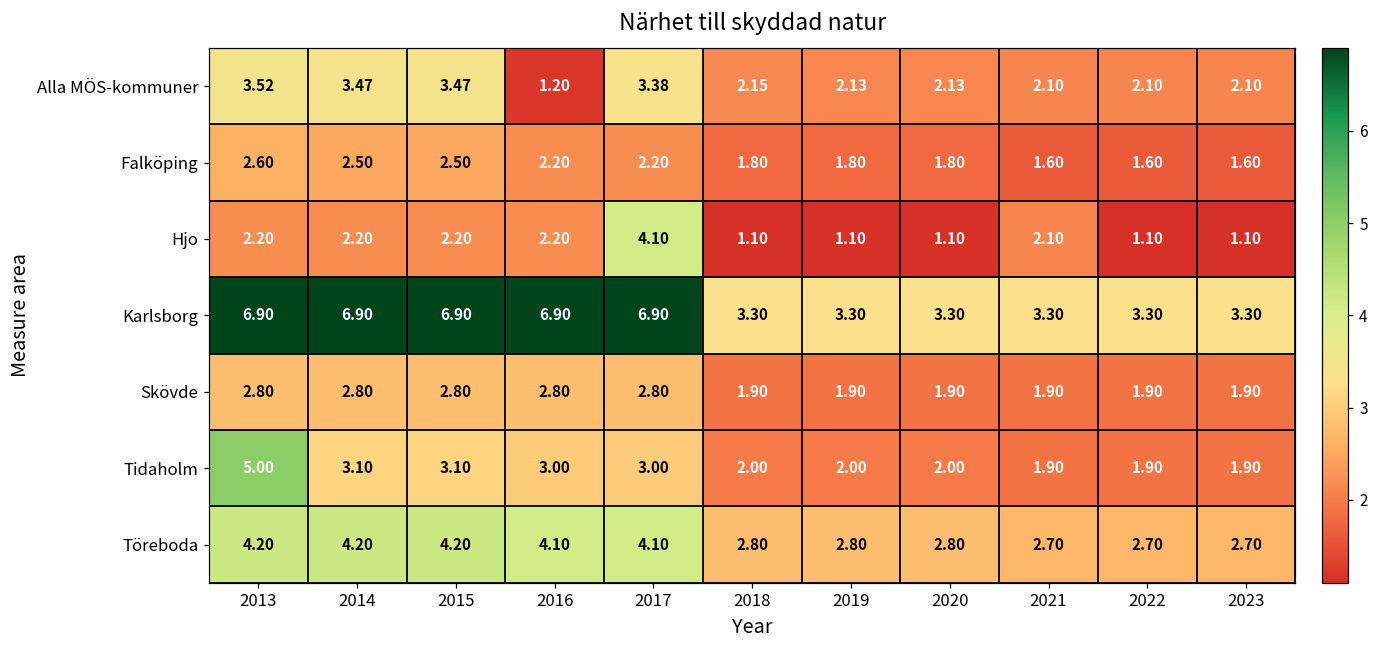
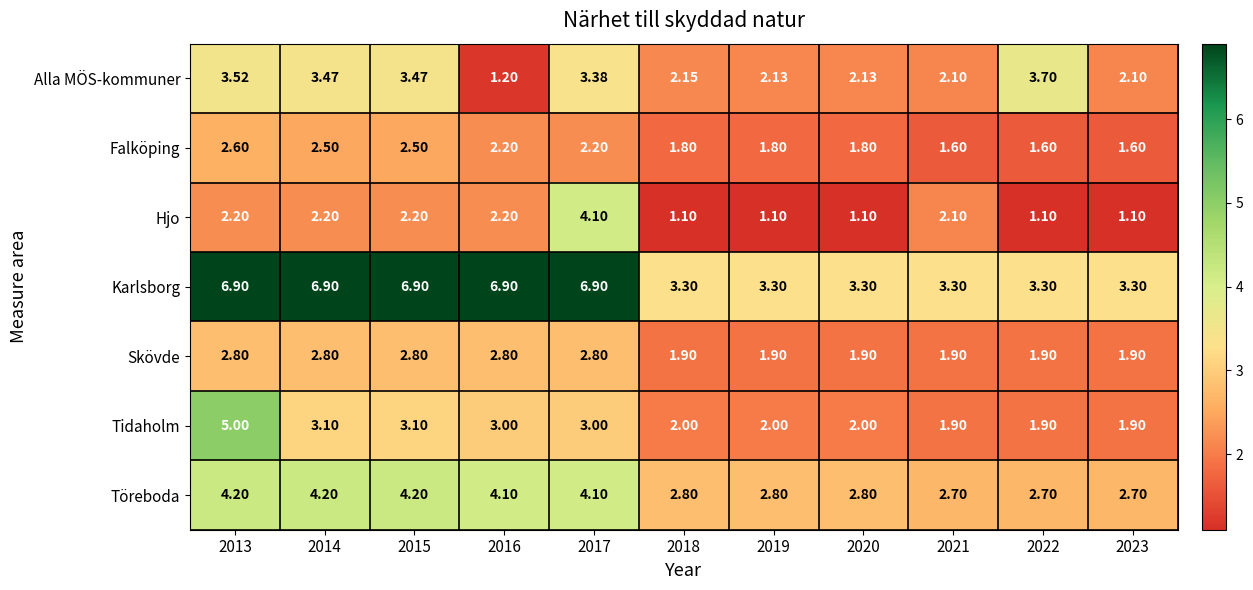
  {
    "Alla MÖS-kommuner": {
      "2013": 3.52,
      "2014": 3.47,
      "2015": 3.47,
      "2016": 1.20,
      "2017": 3.38,
      "2018": 2.15,
      "2019": 2.13,
      "2020": 2.13,
      "2021": 2.10,
-     "2022": 2.10,
+     "2022": 3.70,
      "2023": 2.10
    },
    "Falköping": {
      "2013": 2.60,
      "2014": 2.50,
      "2015": 2.50,
      "2016": 2.20,
      "2017": 2.20,
      "2018": 1.80,
      "2019": 1.80,
      "2020": 1.80,
      "2021": 1.60,
      "2022": 1.60,
      "2023": 1.60
    },
    "Hjo": {
      "2013": 2.20,
      "2014": 2.20,
      "2015": 2.20,
      "2016": 2.20,
      "2017": 4.10,
      "2018": 1.10,
      "2019": 1.10,
      "2020": 1.10,
      "2021": 2.10,
      "2022": 1.10,
      "2023": 1.10
    },
    "Karlsborg": {
      "2013": 6.90,
      "2014": 6.90,
      "2015": 6.90,
      "2016": 6.90,
      "2017": 6.90,
      "2018": 3.30,
      "2019": 3.30,
      "2020": 3.30,
      "2021": 3.30,
      "2022": 3.30,
      "2023": 3.30
    },
    "Skövde": {
      "2013": 2.80,
      "2014": 2.80,
      "2015": 2.80,
      "2016": 2.80,
      "2017": 2.80,
      "2018": 1.90,
      "2019": 1.90,
      "2020": 1.90,
      "2021": 1.90,
      "2022": 1.90,
      "2023": 1.90
    },
    "Tidaholm": {
      "2013": 5.00,
      "2014": 3.10,
      "2015": 3.10,
      "2016": 3.00,
      "2017": 3.00,
      "2018": 2.00,
      "2019": 2.00,
      "2020": 2.00,
      "2021": 1.90,
      "2022": 1.90,
      "2023": 1.90
    },
    "Töreboda": {
      "2013": 4.20,
      "2014": 4.20,
      "2015": 4.20,
      "2016": 4.10,
      "2017": 4.10,
      "2018": 2.80,
      "2019": 2.80,
      "2020": 2.80,
      "2021": 2.70,
      "2022": 2.70,
      "2023": 2.70
    }
  }
